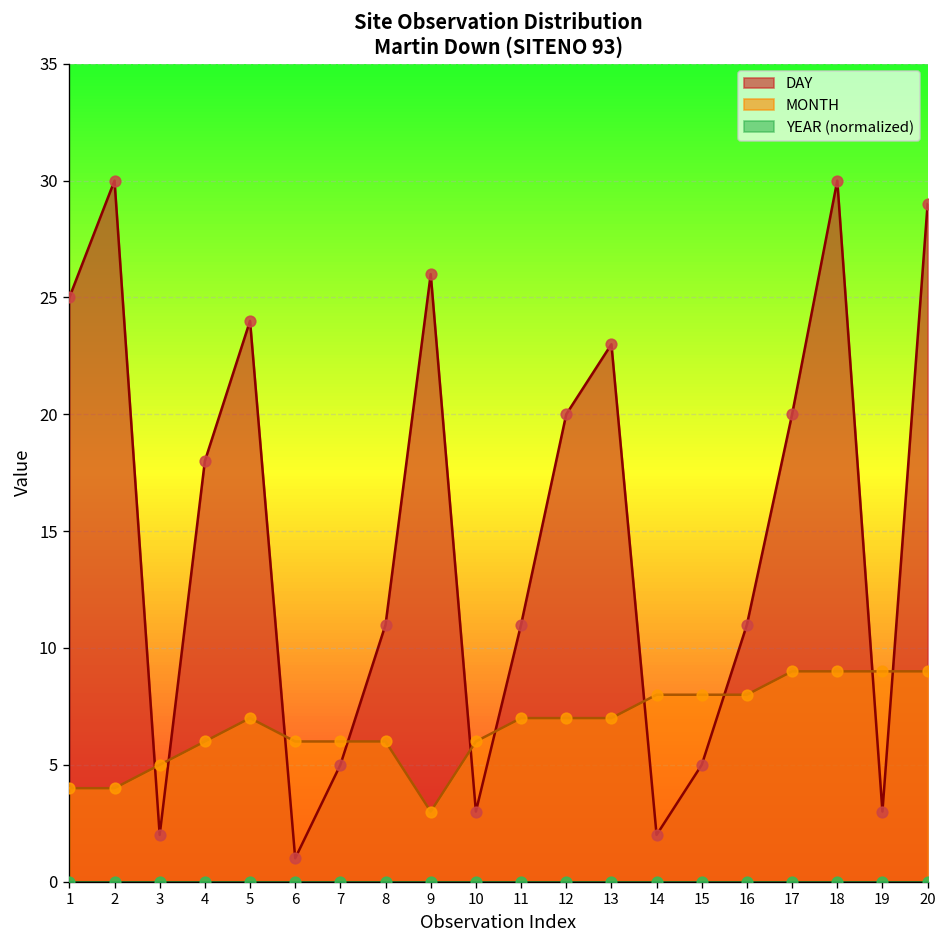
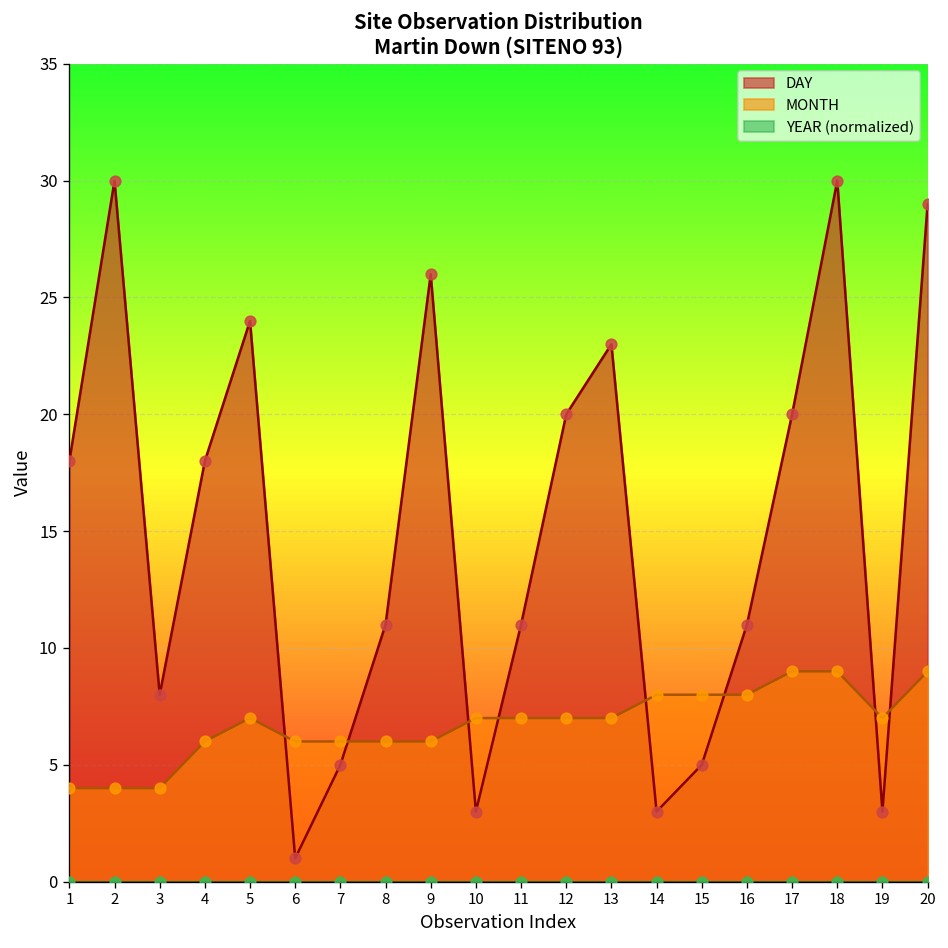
  {
    "DAY": {
-     "1": 25,
+     "1": 18,
      "2": 30,
-     "3": 2,
+     "3": 8,
      "4": 18,
      "5": 24,
      "6": 1,
      "7": 5,
      "8": 11,
      "9": 26,
      "10": 3,
      "11": 11,
      "12": 20,
      "13": 23,
-     "14": 2,
+     "14": 3,
      "15": 5,
      "16": 11,
      "17": 20,
      "18": 30,
      "19": 3,
      "20": 29
    },
    "MONTH": {
      "1": 4,
      "2": 4,
-     "3": 5,
+     "3": 4,
      "4": 6,
      "5": 7,
      "6": 6,
      "7": 6,
      "8": 6,
-     "9": 3,
-     "10": 6,
+     "9": 6,
+     "10": 7,
      "11": 7,
      "12": 7,
      "13": 7,
      "14": 8,
      "15": 8,
      "16": 8,
      "17": 9,
      "18": 9,
-     "19": 9,
+     "19": 7,
      "20": 9
    },
    "YEAR (normalized)": {
      "1": 0,
      "2": 0,
      "3": 0,
      "4": 0,
      "5": 0,
      "6": 0,
      "7": 0,
      "8": 0,
      "9": 0,
      "10": 0,
      "11": 0,
      "12": 0,
      "13": 0,
      "14": 0,
      "15": 0,
      "16": 0,
      "17": 0,
      "18": 0,
      "19": 0,
      "20": 0
    }
  }
